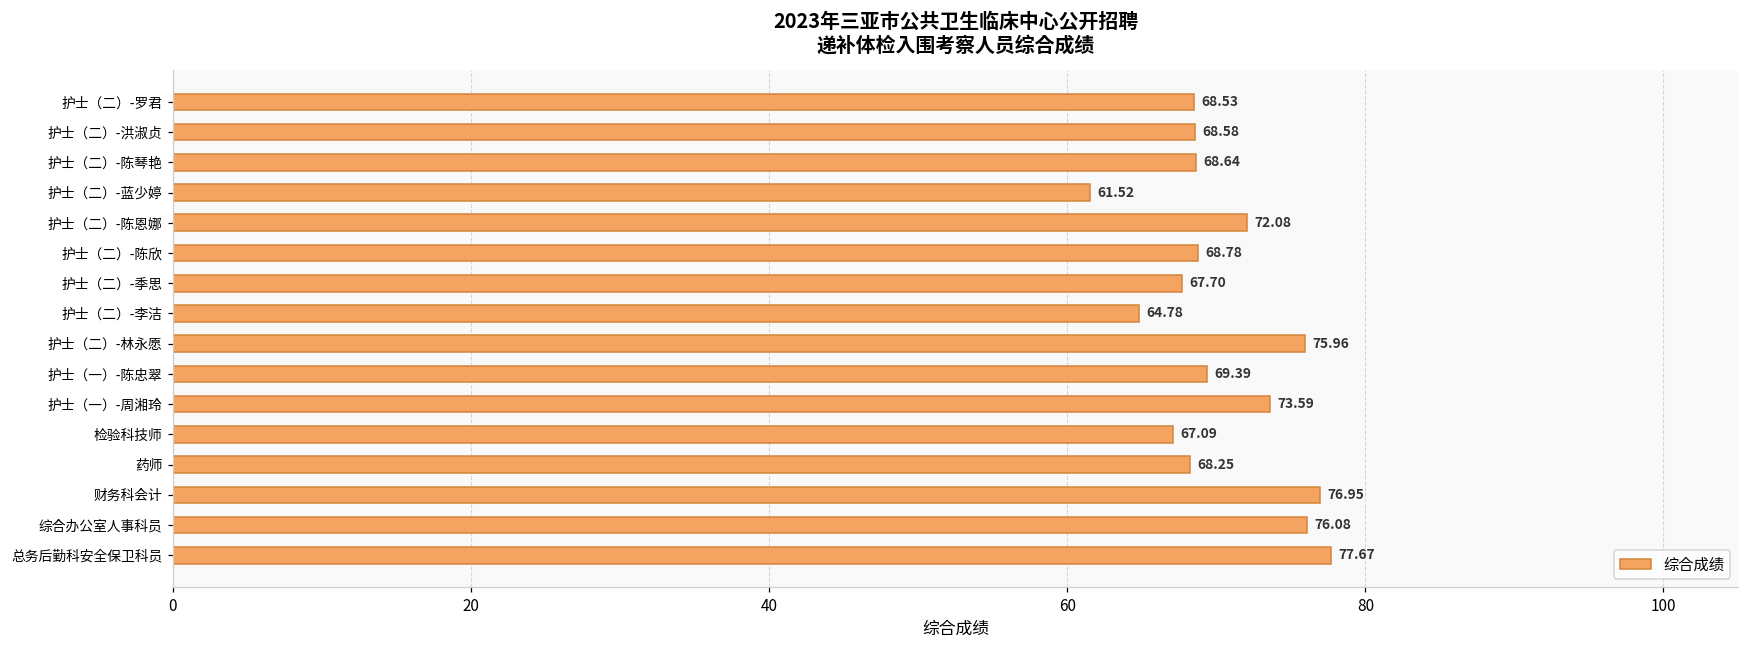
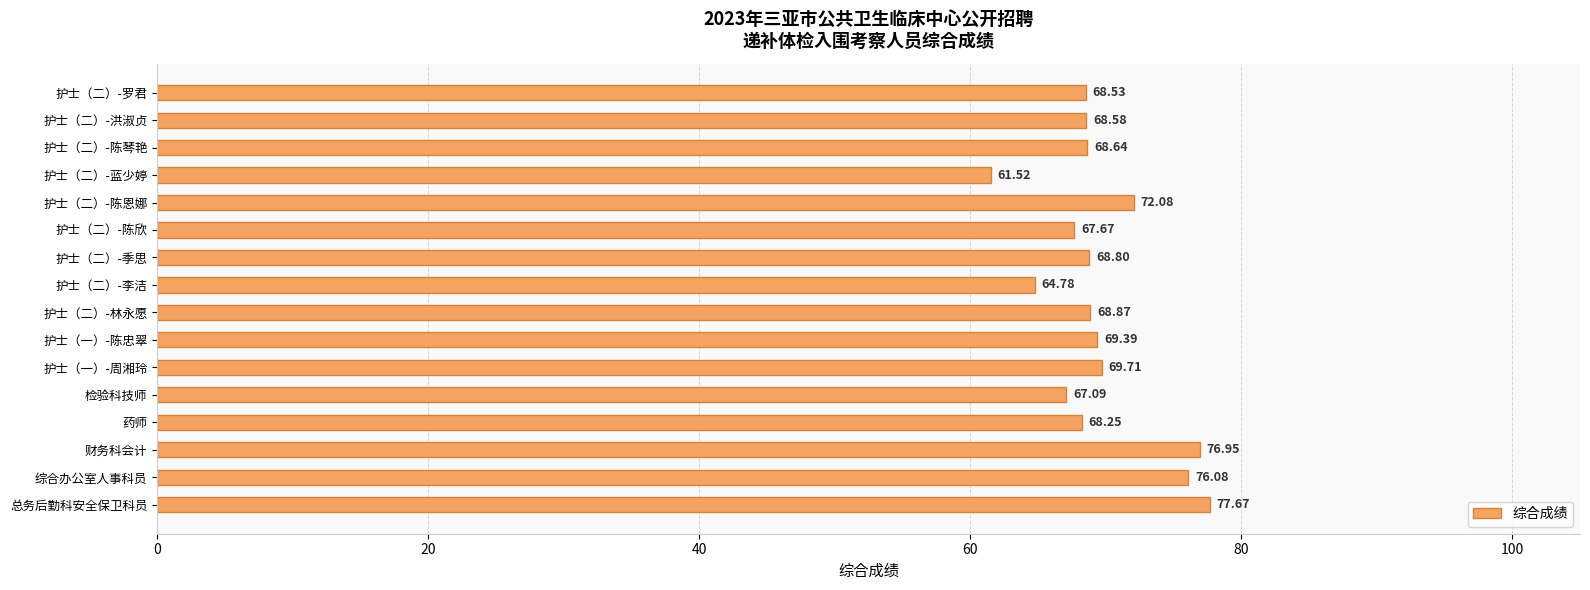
  {
    "护士（二）-罗君": 68.53,
    "护士（二）-洪淑贞": 68.58,
    "护士（二）-陈琴艳": 68.64,
    "护士（二）-蓝少婷": 61.52,
    "护士（二）-陈恩娜": 72.08,
-   "护士（二）-陈欣": 68.78,
-   "护士（二）-季思": 67.70,
+   "护士（二）-陈欣": 67.67,
+   "护士（二）-季思": 68.80,
    "护士（二）-李洁": 64.78,
-   "护士（二）-林永愿": 75.96,
+   "护士（二）-林永愿": 68.87,
    "护士（一）-陈忠翠": 69.39,
-   "护士（一）-周湘玲": 73.59,
+   "护士（一）-周湘玲": 69.71,
    "检验科技师": 67.09,
    "药师": 68.25,
    "财务科会计": 76.95,
    "综合办公室人事科员": 76.08,
    "总务后勤科安全保卫科员": 77.67
  }
